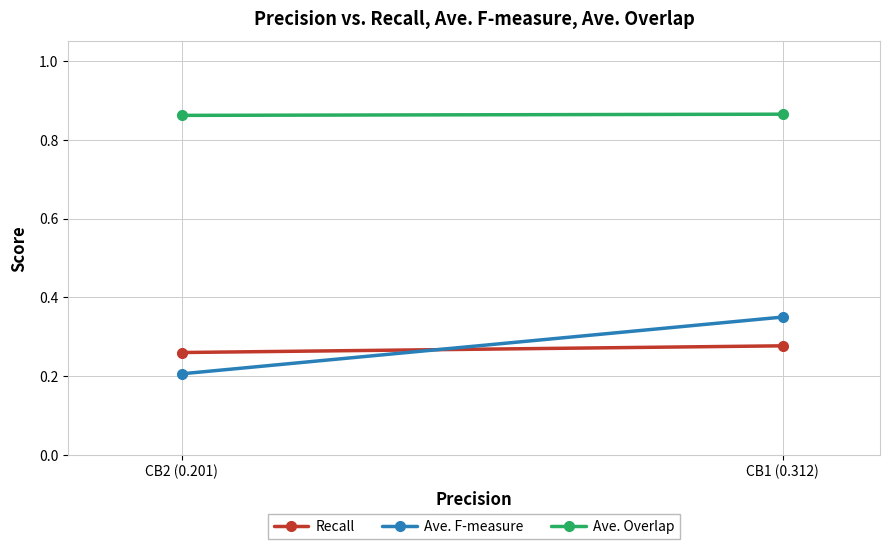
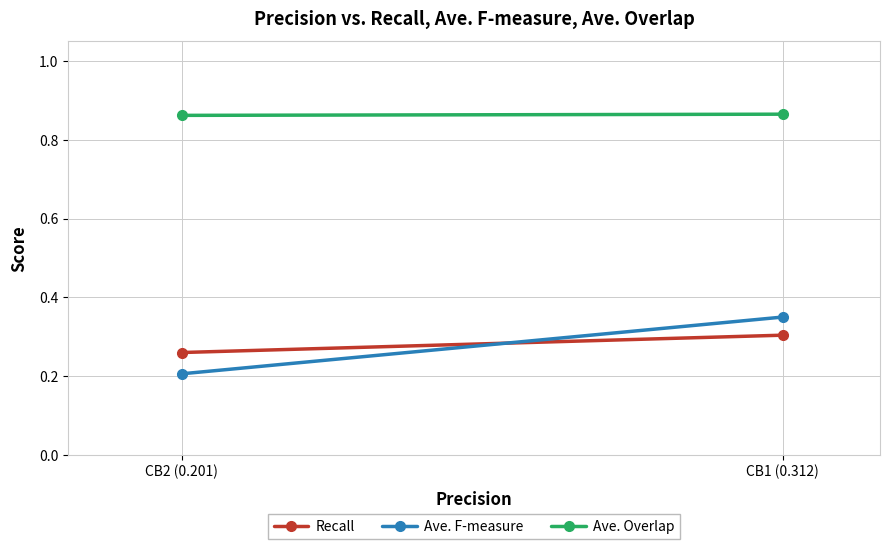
  {
    "Recall": {
      "CB2 (0.201)": 0.26,
-     "CB1 (0.312)": 0.28
+     "CB1 (0.312)": 0.30
    },
    "Ave. F-measure": {
      "CB2 (0.201)": 0.21,
      "CB1 (0.312)": 0.35
    },
    "Ave. Overlap": {
      "CB2 (0.201)": 0.86,
      "CB1 (0.312)": 0.87
    }
  }
